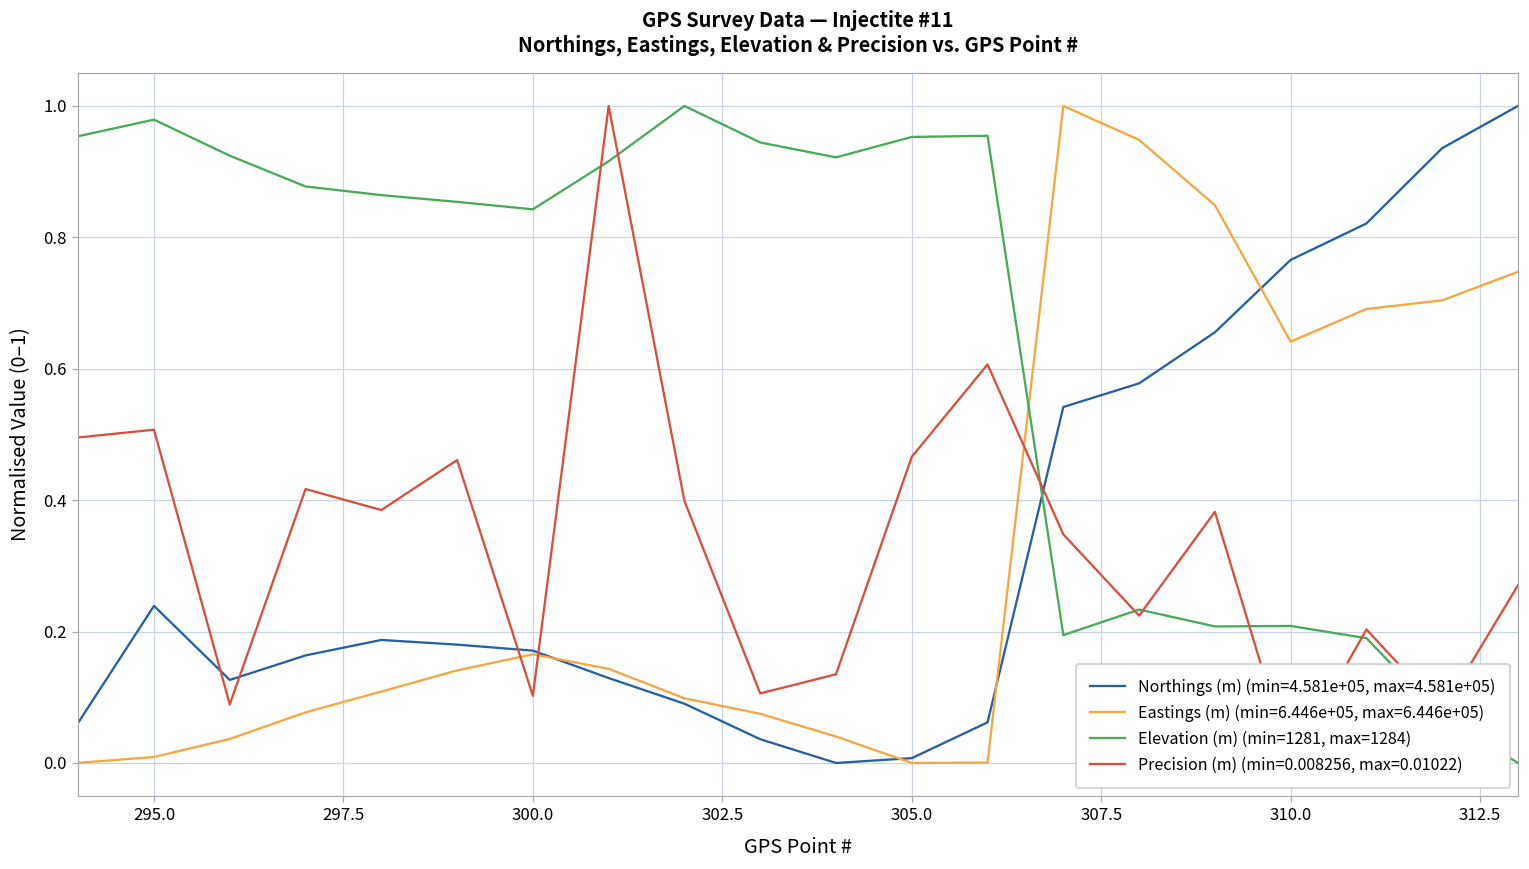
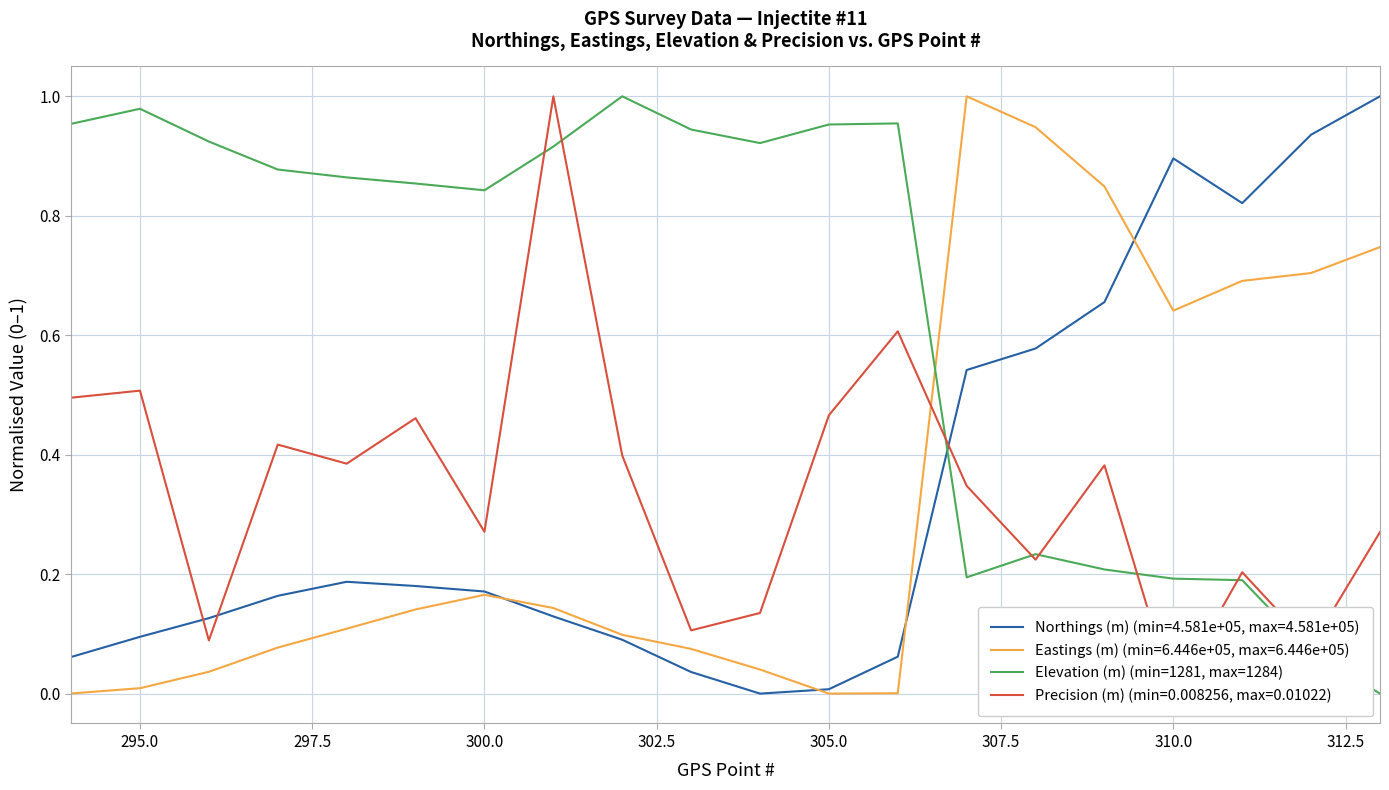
  {
    "Northings (m) (min=4.581e+05, max=4.581e+05)": {
-     "295.0": 0.24,
+     "295.0": 0.10,
      "300.0": 0.17,
      "305.0": 0.01,
-     "310.0": 0.77
+     "310.0": 0.90
    },
    "Eastings (m) (min=6.446e+05, max=6.446e+05)": {
      "295.0": 0.01,
      "300.0": 0.17,
      "305.0": 0.00,
      "310.0": 0.64
    },
    "Elevation (m) (min=1281, max=1284)": {
      "295.0": 0.98,
      "300.0": 0.84,
      "305.0": 0.95,
-     "310.0": 0.21
+     "310.0": 0.19
    },
    "Precision (m) (min=0.008256, max=0.01022)": {
      "295.0": 0.51,
-     "300.0": 0.10,
+     "300.0": 0.27,
      "305.0": 0.47
    }
  }
